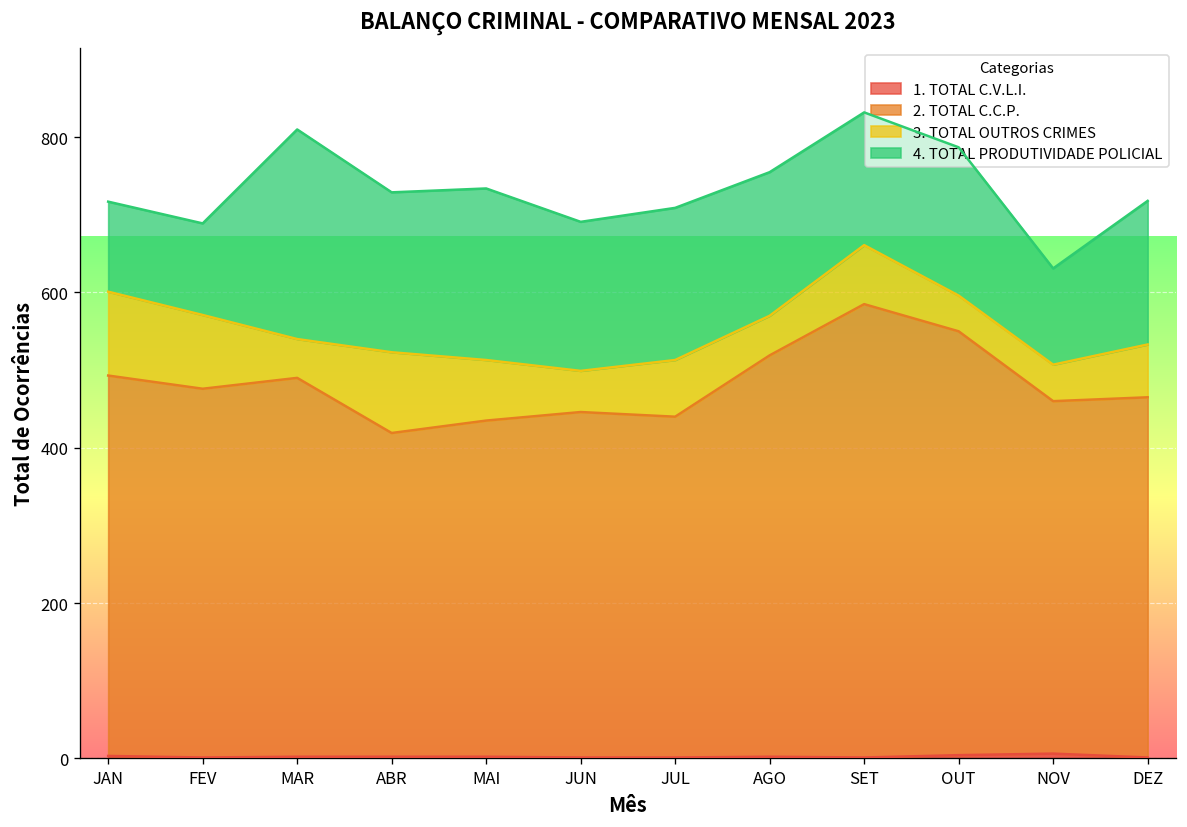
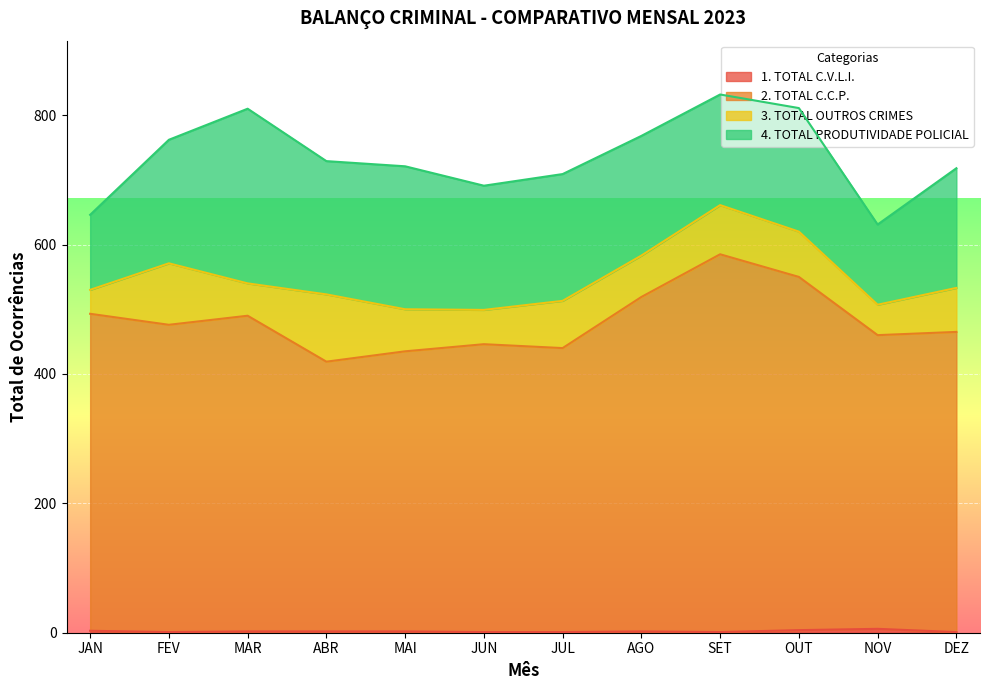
  {
    "3. TOTAL OUTROS CRIMES": {
-     "JAN": 110,
+     "JAN": 40,
      "FEV": 100,
      "MAR": 50,
      "ABR": 100,
-     "MAI": 80,
+     "MAI": 70,
      "JUN": 50,
      "JUL": 70,
-     "AGO": 50,
+     "AGO": 60,
      "SET": 80,
-     "OUT": 50,
+     "OUT": 70,
      "NOV": 50,
      "DEZ": 70
    },
    "4. TOTAL PRODUTIVIDADE POLICIAL": {
      "JAN": 120,
-     "FEV": 120,
+     "FEV": 190,
      "MAR": 270,
      "ABR": 210,
      "MAI": 220,
      "JUN": 190,
      "JUL": 200,
      "AGO": 190,
      "SET": 170,
      "NOV": 120,
      "DEZ": 190
    }
  }
